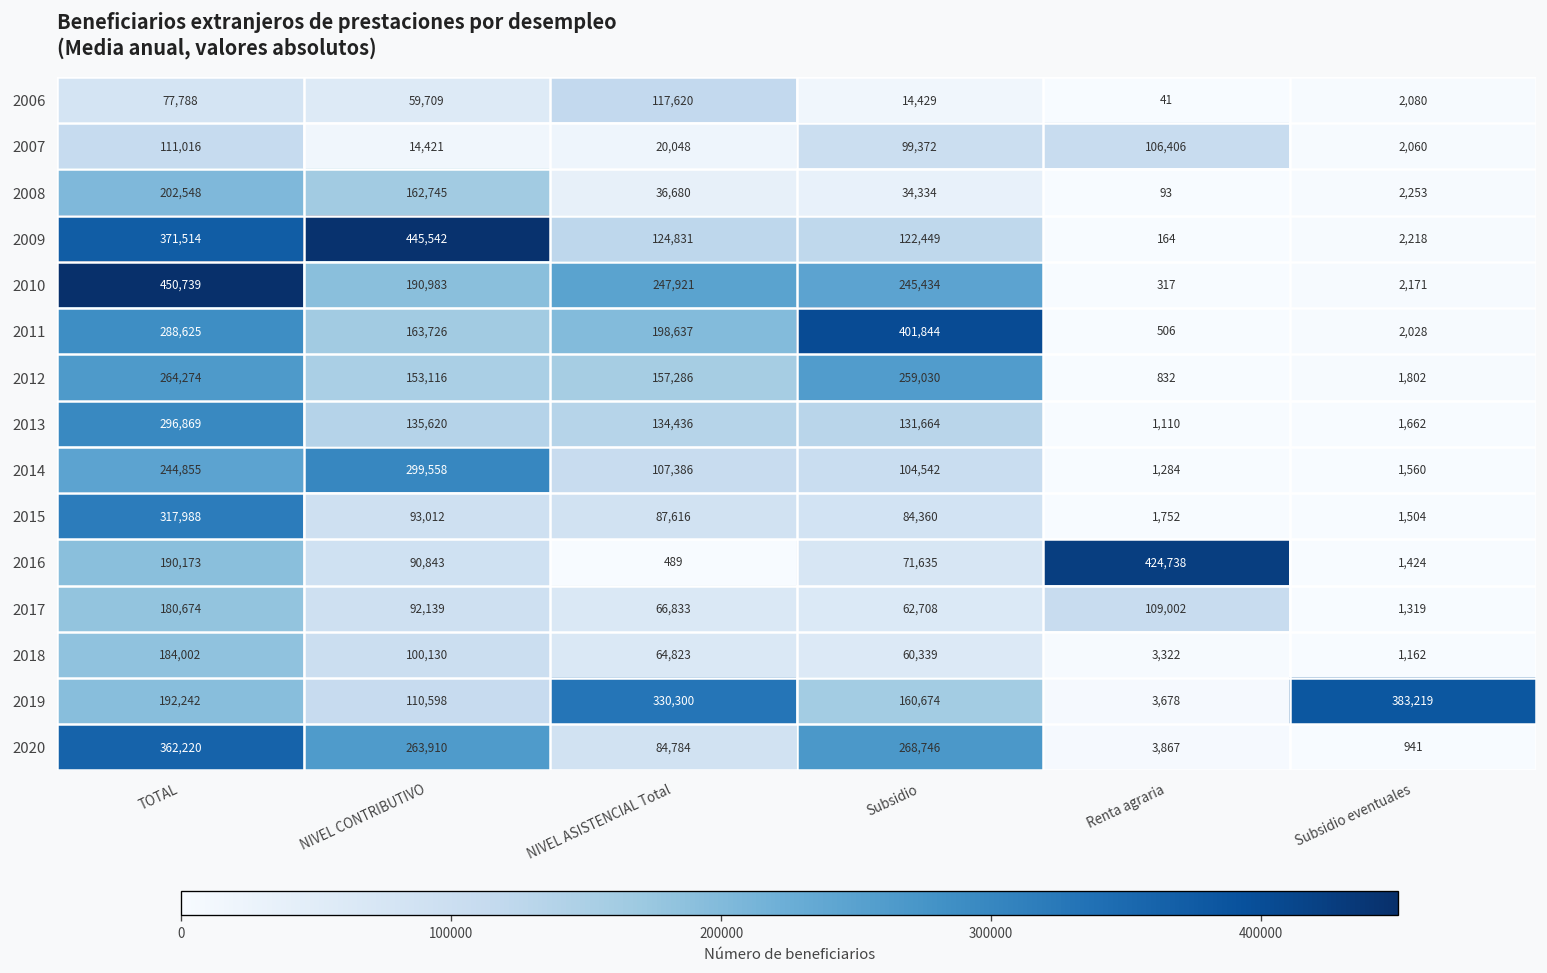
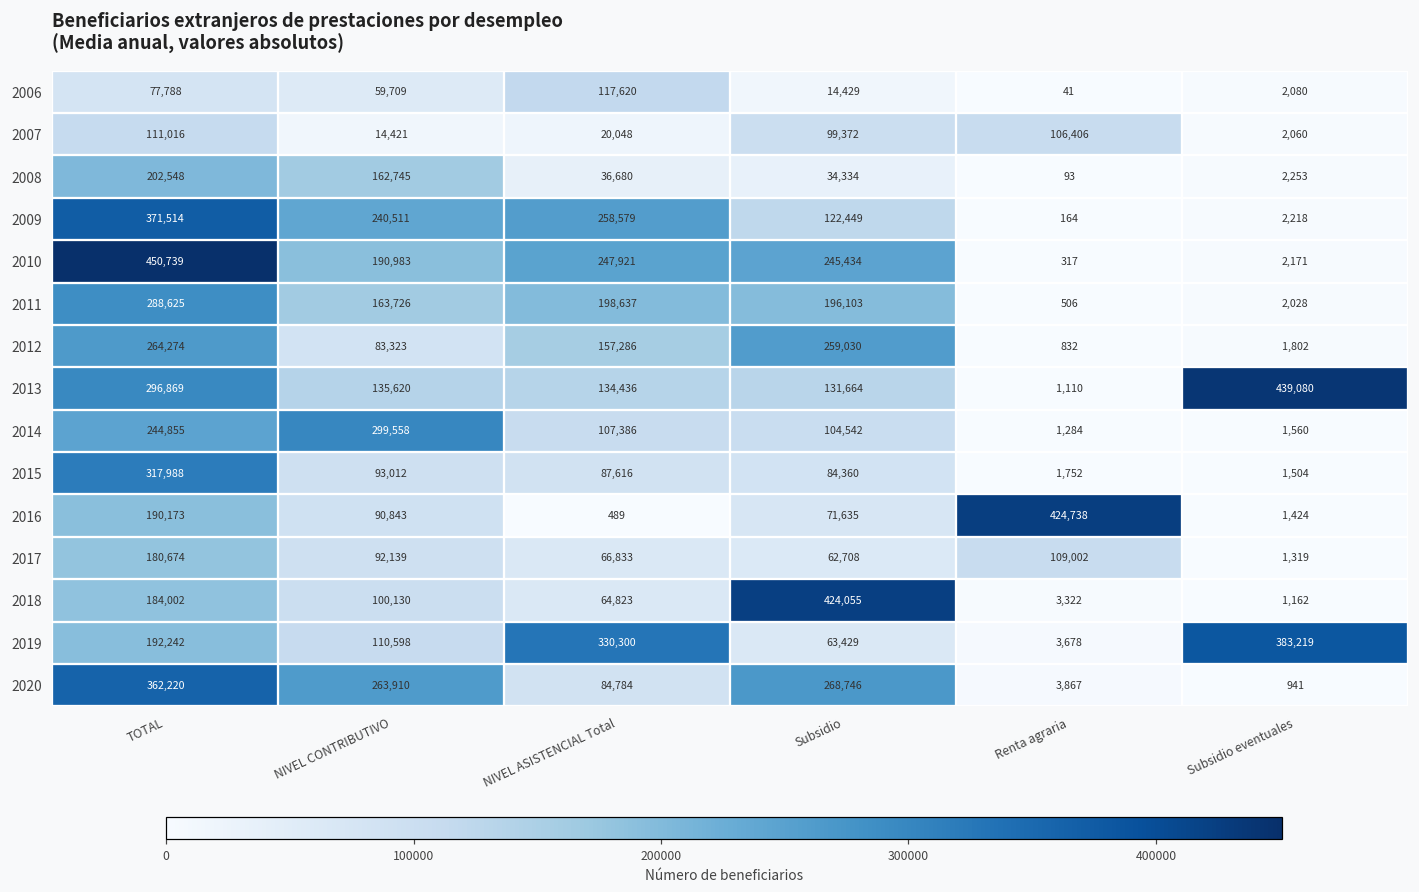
  {
    "2006": {
      "TOTAL": "77,788",
      "NIVEL CONTRIBUTIVO": "59,709",
      "NIVEL ASISTENCIAL Total": "117,620",
      "Subsidio": "14,429",
      "Renta agraria": "41",
      "Subsidio eventuales": "2,080"
    },
    "2007": {
      "TOTAL": "111,016",
      "NIVEL CONTRIBUTIVO": "14,421",
      "NIVEL ASISTENCIAL Total": "20,048",
      "Subsidio": "99,372",
      "Renta agraria": "106,406",
      "Subsidio eventuales": "2,060"
    },
    "2008": {
      "TOTAL": "202,548",
      "NIVEL CONTRIBUTIVO": "162,745",
      "NIVEL ASISTENCIAL Total": "36,680",
      "Subsidio": "34,334",
      "Renta agraria": "93",
      "Subsidio eventuales": "2,253"
    },
    "2009": {
      "TOTAL": "371,514",
-     "NIVEL CONTRIBUTIVO": "445,542",
-     "NIVEL ASISTENCIAL Total": "124,831",
+     "NIVEL CONTRIBUTIVO": "240,511",
+     "NIVEL ASISTENCIAL Total": "258,579",
      "Subsidio": "122,449",
      "Renta agraria": "164",
      "Subsidio eventuales": "2,218"
    },
    "2010": {
      "TOTAL": "450,739",
      "NIVEL CONTRIBUTIVO": "190,983",
      "NIVEL ASISTENCIAL Total": "247,921",
      "Subsidio": "245,434",
      "Renta agraria": "317",
      "Subsidio eventuales": "2,171"
    },
    "2011": {
      "TOTAL": "288,625",
      "NIVEL CONTRIBUTIVO": "163,726",
      "NIVEL ASISTENCIAL Total": "198,637",
-     "Subsidio": "401,844",
+     "Subsidio": "196,103",
      "Renta agraria": "506",
      "Subsidio eventuales": "2,028"
    },
    "2012": {
      "TOTAL": "264,274",
-     "NIVEL CONTRIBUTIVO": "153,116",
+     "NIVEL CONTRIBUTIVO": "83,323",
      "NIVEL ASISTENCIAL Total": "157,286",
      "Subsidio": "259,030",
      "Renta agraria": "832",
      "Subsidio eventuales": "1,802"
    },
    "2013": {
      "TOTAL": "296,869",
      "NIVEL CONTRIBUTIVO": "135,620",
      "NIVEL ASISTENCIAL Total": "134,436",
      "Subsidio": "131,664",
      "Renta agraria": "1,110",
-     "Subsidio eventuales": "1,662"
+     "Subsidio eventuales": "439,080"
    },
    "2014": {
      "TOTAL": "244,855",
      "NIVEL CONTRIBUTIVO": "299,558",
      "NIVEL ASISTENCIAL Total": "107,386",
      "Subsidio": "104,542",
      "Renta agraria": "1,284",
      "Subsidio eventuales": "1,560"
    },
    "2015": {
      "TOTAL": "317,988",
      "NIVEL CONTRIBUTIVO": "93,012",
      "NIVEL ASISTENCIAL Total": "87,616",
      "Subsidio": "84,360",
      "Renta agraria": "1,752",
      "Subsidio eventuales": "1,504"
    },
    "2016": {
      "TOTAL": "190,173",
      "NIVEL CONTRIBUTIVO": "90,843",
      "NIVEL ASISTENCIAL Total": "489",
      "Subsidio": "71,635",
      "Renta agraria": "424,738",
      "Subsidio eventuales": "1,424"
    },
    "2017": {
      "TOTAL": "180,674",
      "NIVEL CONTRIBUTIVO": "92,139",
      "NIVEL ASISTENCIAL Total": "66,833",
      "Subsidio": "62,708",
      "Renta agraria": "109,002",
      "Subsidio eventuales": "1,319"
    },
    "2018": {
      "TOTAL": "184,002",
      "NIVEL CONTRIBUTIVO": "100,130",
      "NIVEL ASISTENCIAL Total": "64,823",
-     "Subsidio": "60,339",
+     "Subsidio": "424,055",
      "Renta agraria": "3,322",
      "Subsidio eventuales": "1,162"
    },
    "2019": {
      "TOTAL": "192,242",
      "NIVEL CONTRIBUTIVO": "110,598",
      "NIVEL ASISTENCIAL Total": "330,300",
-     "Subsidio": "160,674",
+     "Subsidio": "63,429",
      "Renta agraria": "3,678",
      "Subsidio eventuales": "383,219"
    },
    "2020": {
      "TOTAL": "362,220",
      "NIVEL CONTRIBUTIVO": "263,910",
      "NIVEL ASISTENCIAL Total": "84,784",
      "Subsidio": "268,746",
      "Renta agraria": "3,867",
      "Subsidio eventuales": "941"
    }
  }
